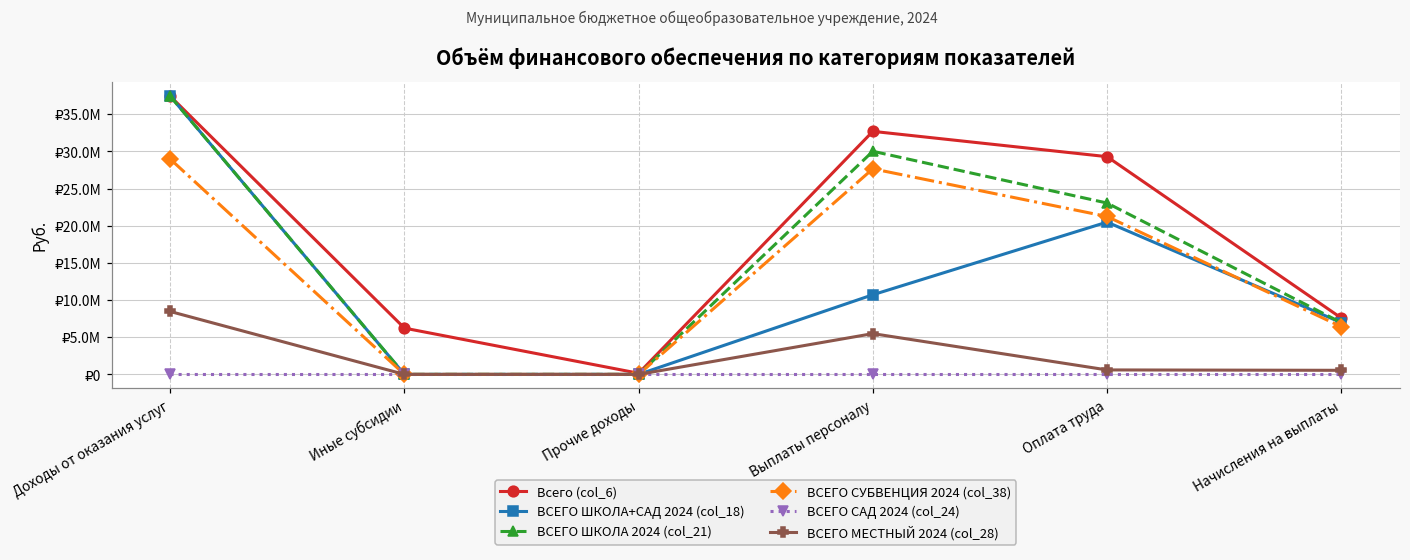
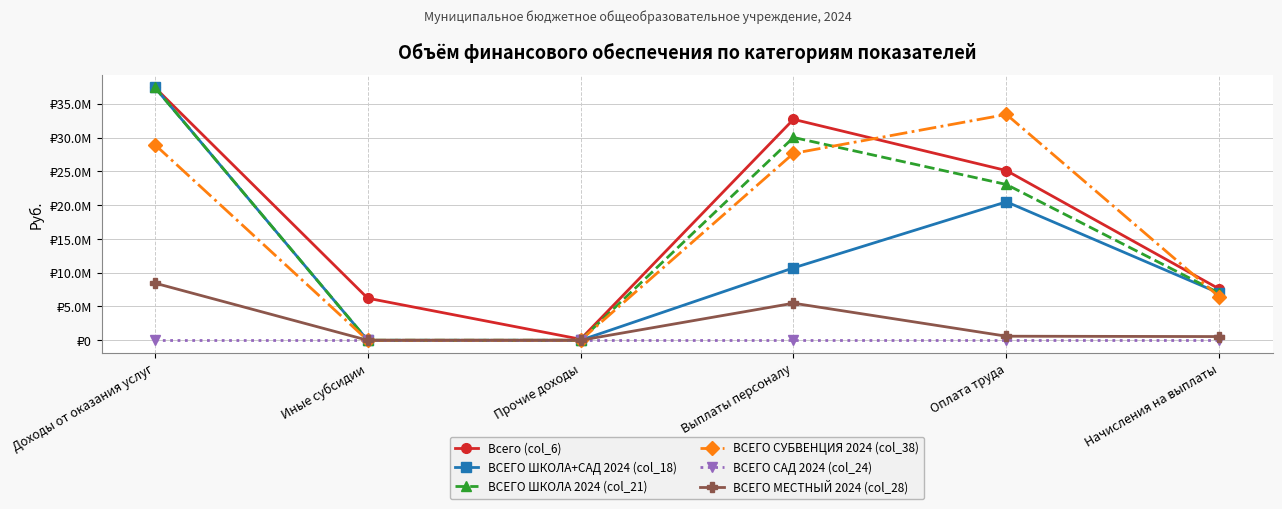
  {
    "Всего (col_6)": {
      "Иные субсидии": "₽6000000",
      "Выплаты персоналу": "₽33000000",
-     "Оплата труда": "₽29000000",
+     "Оплата труда": "₽25000000",
      "Начисления на выплаты": "₽8000000"
    },
    "ВСЕГО ШКОЛА+САД 2024 (col_18)": {
      "Выплаты персоналу": "₽11000000",
      "Оплата труда": "₽20000000"
    },
    "ВСЕГО ШКОЛА 2024 (col_21)": {
      "Выплаты персоналу": "₽30000000",
      "Оплата труда": "₽23000000"
    },
    "ВСЕГО СУБВЕНЦИЯ 2024 (col_38)": {
      "Доходы от оказания услуг": "₽29000000",
      "Выплаты персоналу": "₽28000000",
-     "Оплата труда": "₽21000000",
+     "Оплата труда": "₽33000000",
      "Начисления на выплаты": "₽6000000"
    },
    "ВСЕГО САД 2024 (col_24)": {
      "Доходы от оказания услуг": "₽0",
      "Выплаты персоналу": "₽0",
      "Оплата труда": "₽0",
      "Начисления на выплаты": "₽0"
    },
    "ВСЕГО МЕСТНЫЙ 2024 (col_28)": {
      "Доходы от оказания услуг": "₽8000000",
      "Выплаты персоналу": "₽5000000",
      "Оплата труда": "₽1000000",
      "Начисления на выплаты": "₽1000000"
    }
  }
